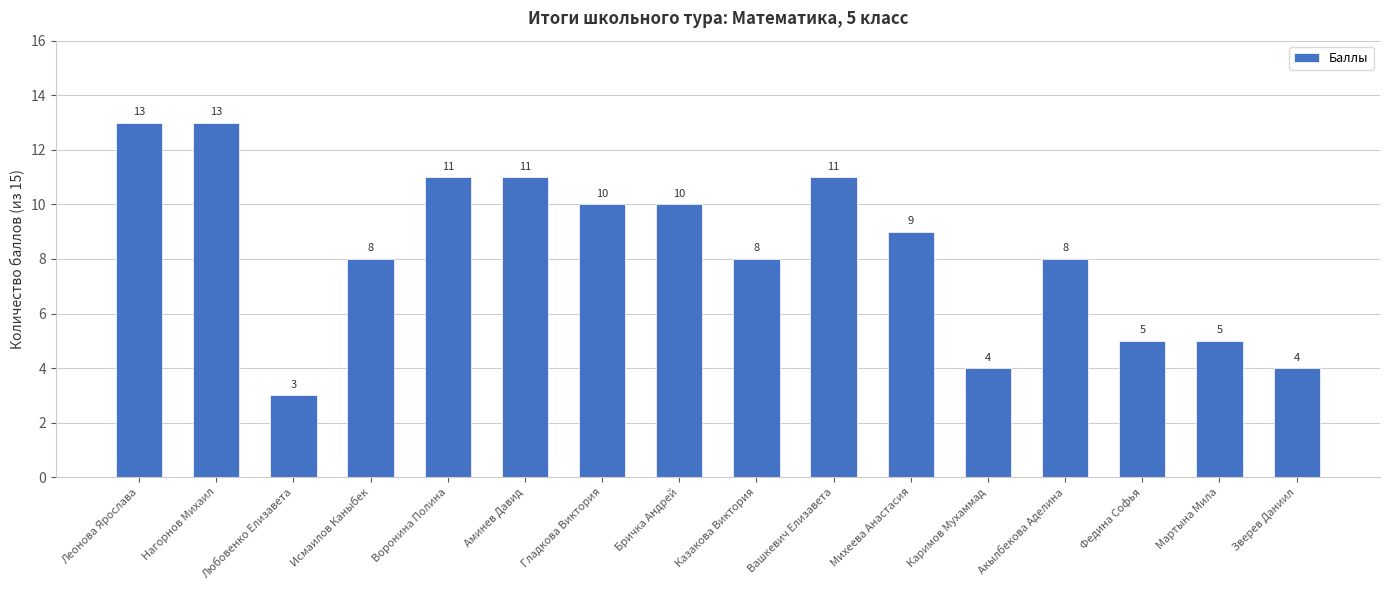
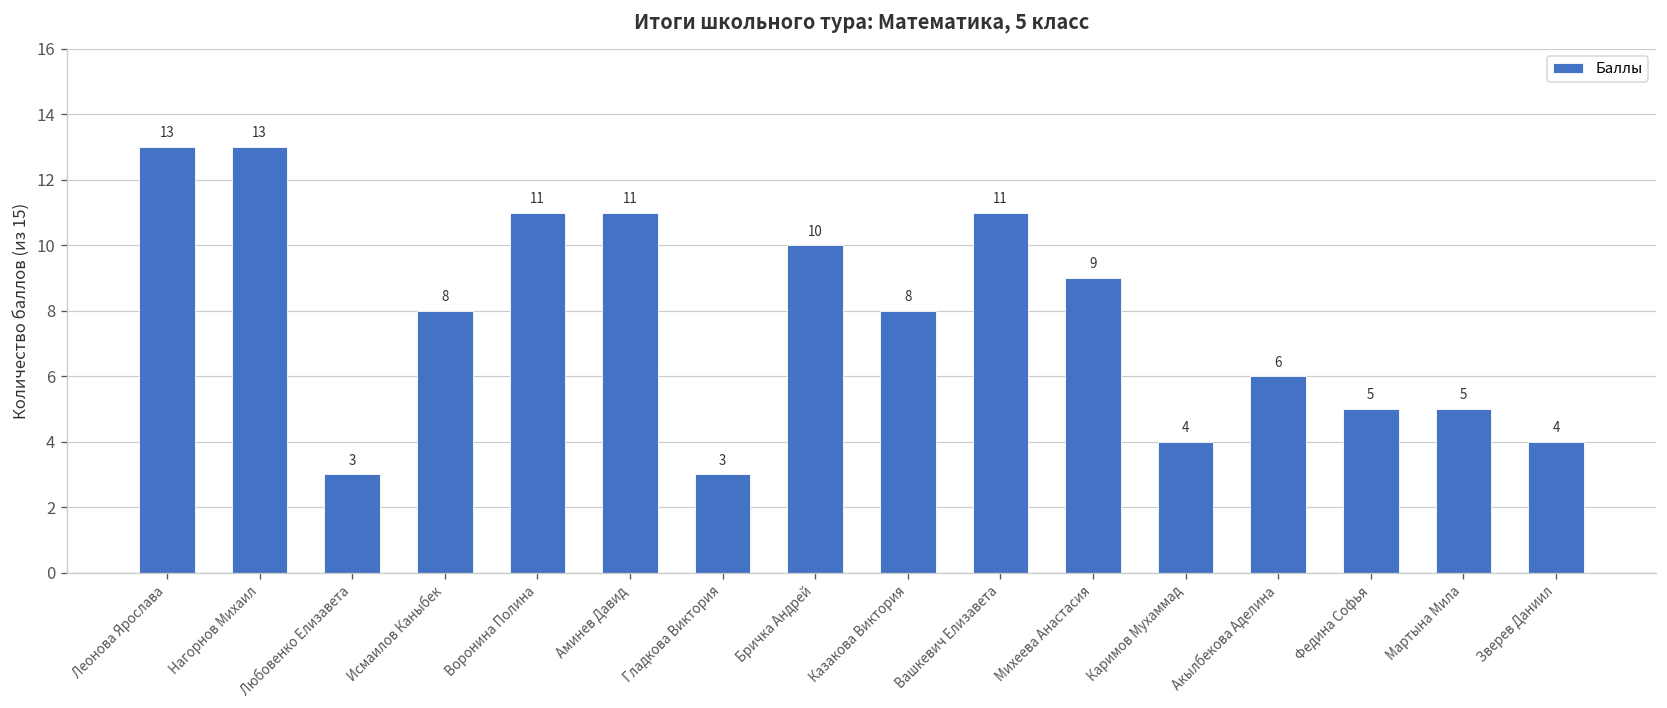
  {
    "Леонова Ярослава": 13,
    "Нагорнов Михаил": 13,
    "Любовенко Елизавета": 3,
    "Исмаилов Каныбек": 8,
    "Воронина Полина": 11,
    "Аминев Давид": 11,
-   "Гладкова Виктория": 10,
+   "Гладкова Виктория": 3,
    "Бричка Андрей": 10,
    "Казакова Виктория": 8,
    "Вашкевич Елизавета": 11,
    "Михеева Анастасия": 9,
    "Каримов Мухаммад": 4,
-   "Акылбекова Аделина": 8,
+   "Акылбекова Аделина": 6,
    "Федина Софья": 5,
    "Мартына Мила": 5,
    "Зверев Даниил": 4
  }
